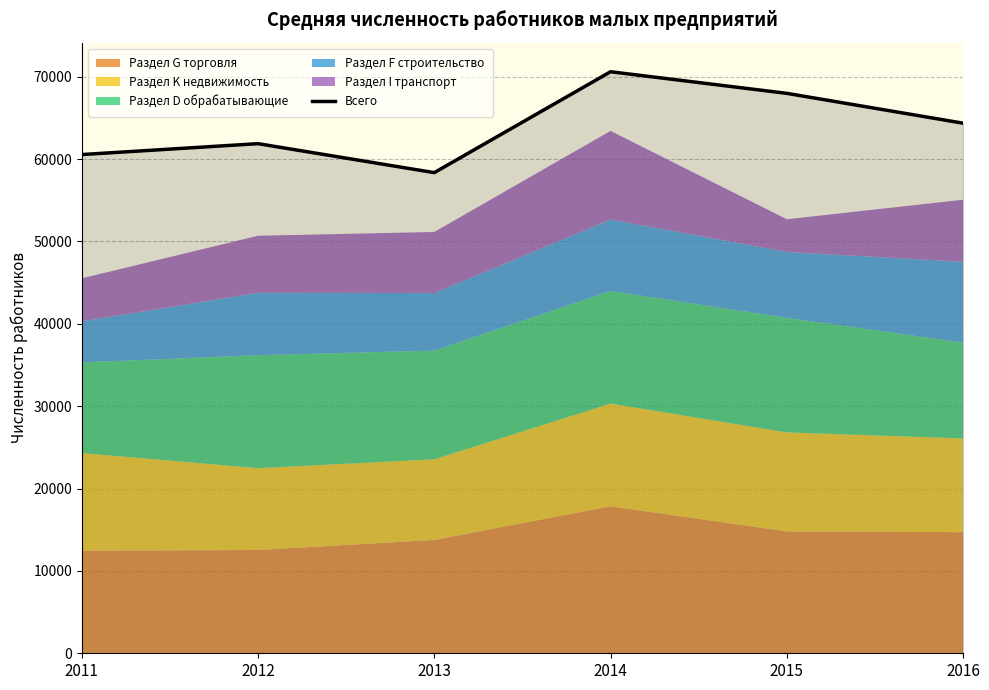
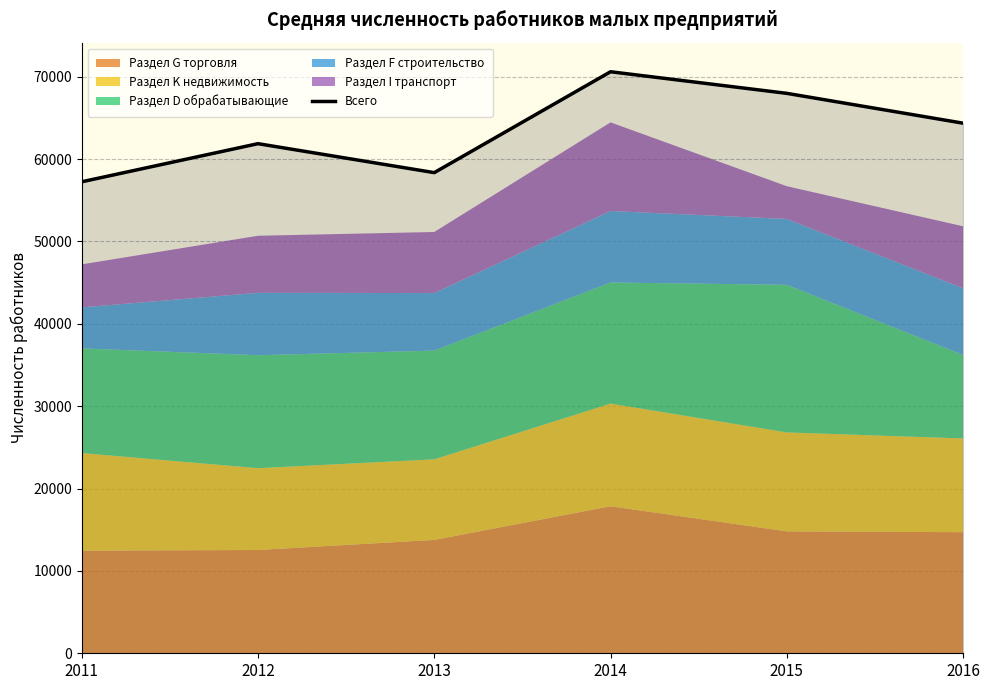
  {
    "Всего": {
-     "2011": 61000,
+     "2011": 57000,
      "2012": 62000,
      "2013": 58000,
      "2014": 71000,
      "2015": 68000,
      "2016": 64000
    },
    "Раздел G торговля": {
      "2011": 12000,
      "2012": 13000,
      "2013": 14000,
      "2014": 18000,
      "2015": 15000,
      "2016": 15000
    },
    "Раздел K недвижимость": {
      "2011": 12000,
      "2012": 10000,
      "2013": 10000,
      "2014": 12000,
      "2015": 12000,
      "2016": 11000
    },
    "Раздел D обрабатывающие": {
-     "2011": 11000,
+     "2011": 13000,
      "2012": 14000,
      "2013": 13000,
-     "2014": 14000,
-     "2015": 14000,
-     "2016": 12000
+     "2014": 15000,
+     "2015": 18000,
+     "2016": 10000
    },
    "Раздел F строительство": {
      "2011": 5000,
      "2012": 8000,
      "2013": 7000,
      "2014": 9000,
      "2015": 8000,
-     "2016": 10000
+     "2016": 8000
    },
    "Раздел I транспорт": {
      "2011": 5000,
      "2012": 7000,
      "2013": 7000,
      "2014": 11000,
      "2015": 4000,
      "2016": 8000
    }
  }
